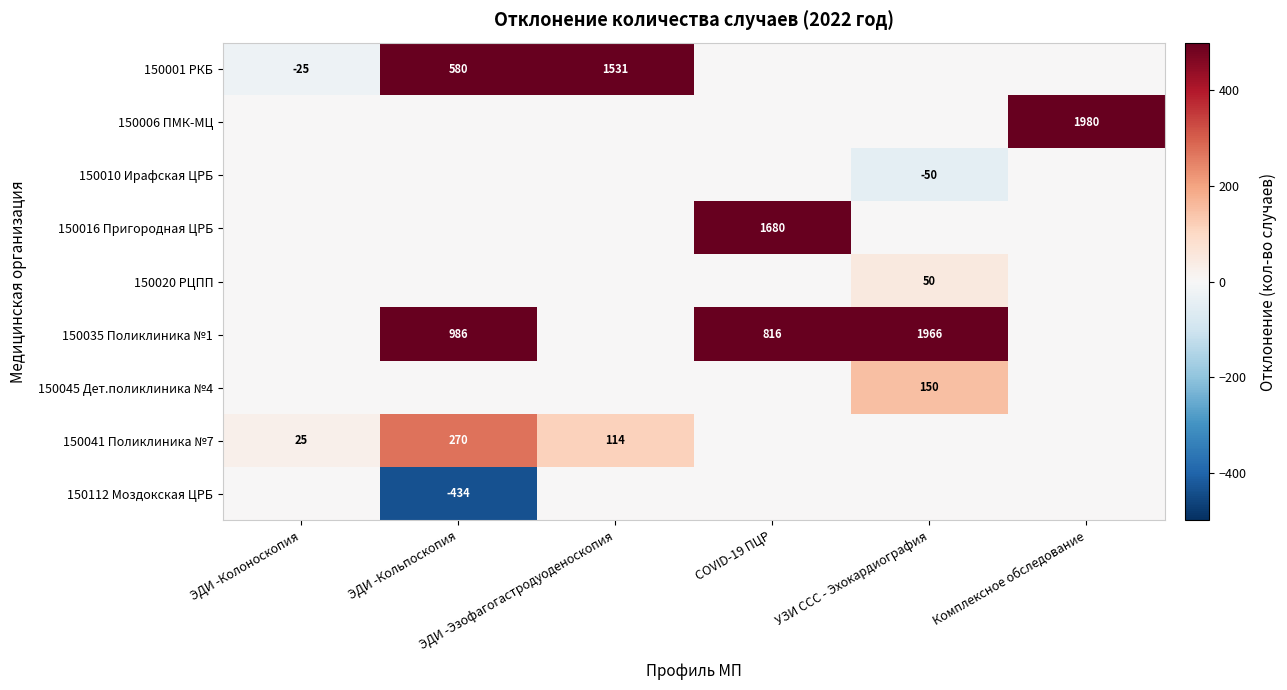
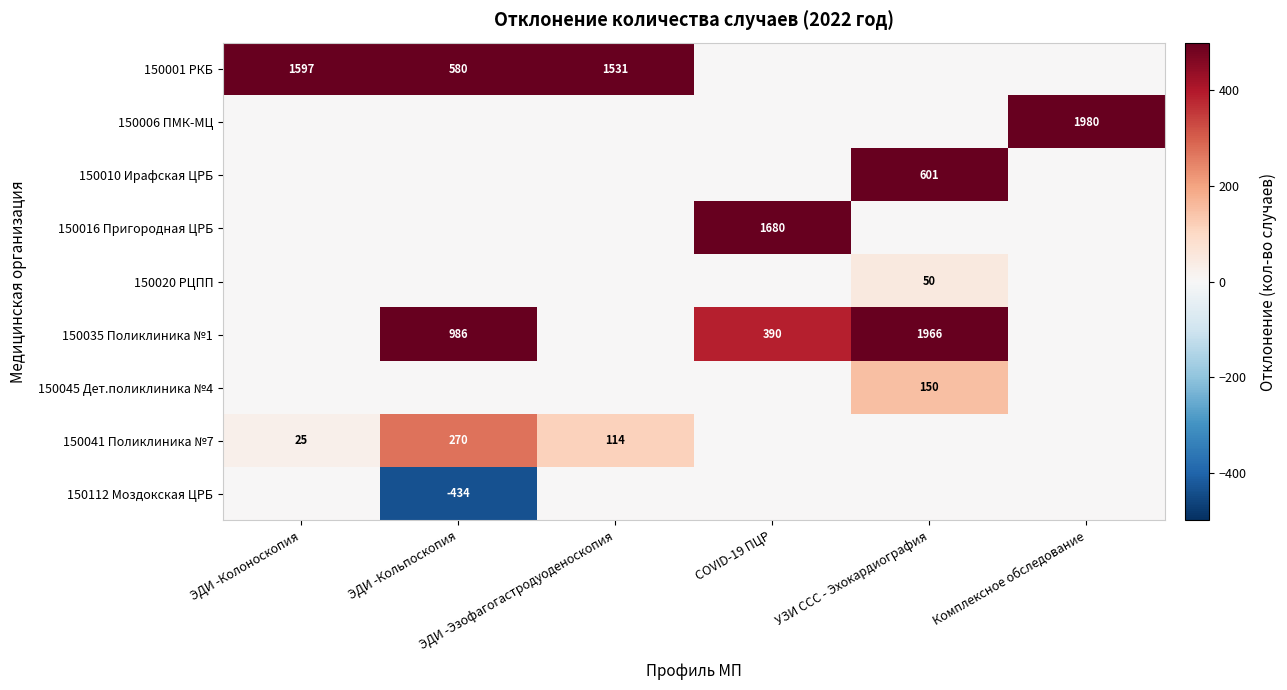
  {
    "150001 РКБ": {
-     "ЭДИ -Колоноскопия": -25,
+     "ЭДИ -Колоноскопия": 1597,
      "ЭДИ -Кольпоскопия": 580,
      "ЭДИ -Эзофагогастродуоденоскопия": 1531
    },
    "150006 ПМК-МЦ": {
      "Комплексное обследование": 1980
    },
    "150010 Ирафская ЦРБ": {
-     "УЗИ ССС - Эхокардиография": -50
+     "УЗИ ССС - Эхокардиография": 601
    },
    "150016 Пригородная ЦРБ": {
      "COVID-19 ПЦР": 1680
    },
    "150020 РЦПП": {
      "УЗИ ССС - Эхокардиография": 50
    },
    "150035 Поликлиника №1": {
      "ЭДИ -Кольпоскопия": 986,
-     "COVID-19 ПЦР": 816,
+     "COVID-19 ПЦР": 390,
      "УЗИ ССС - Эхокардиография": 1966
    },
    "150045 Дет.поликлиника №4": {
      "УЗИ ССС - Эхокардиография": 150
    },
    "150041 Поликлиника №7": {
      "ЭДИ -Колоноскопия": 25,
      "ЭДИ -Кольпоскопия": 270,
      "ЭДИ -Эзофагогастродуоденоскопия": 114
    },
    "150112 Моздокская ЦРБ": {
      "ЭДИ -Кольпоскопия": -434
    }
  }
